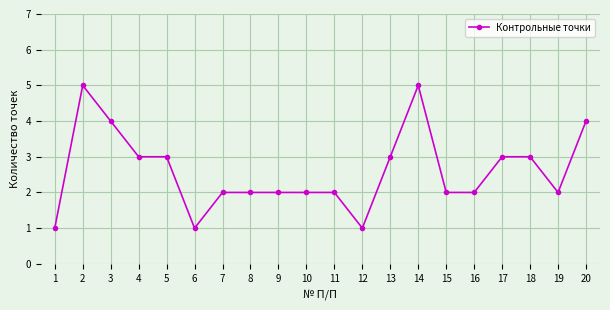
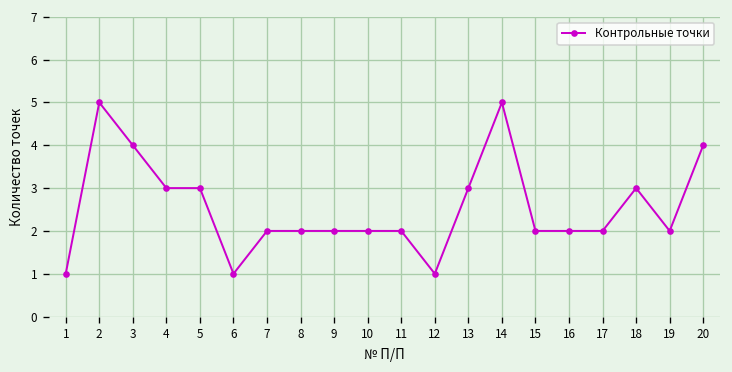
  {
    "1": 1,
    "2": 5,
    "3": 4,
    "4": 3,
    "5": 3,
    "6": 1,
    "7": 2,
    "8": 2,
    "9": 2,
    "10": 2,
    "11": 2,
    "12": 1,
    "13": 3,
    "14": 5,
    "15": 2,
    "16": 2,
-   "17": 3,
+   "17": 2,
    "18": 3,
    "19": 2,
    "20": 4
  }
